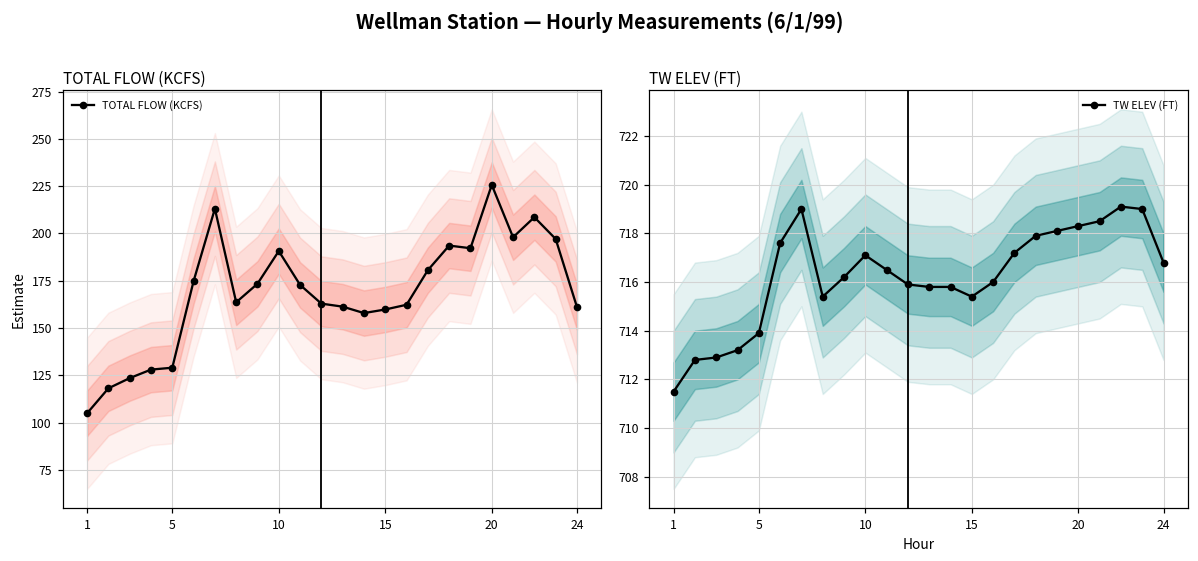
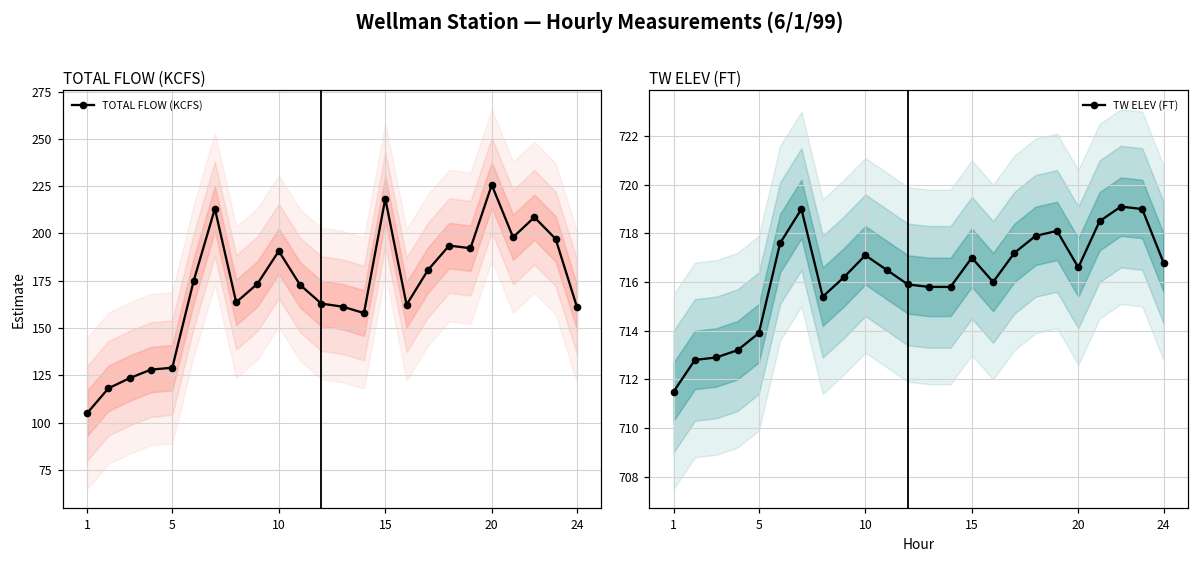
  {
    "TOTAL FLOW (KCFS)": {
      "TOTAL FLOW (KCFS)": {
        "1": 105,
        "5": 129,
        "10": 191,
-       "15": 160,
+       "15": 218,
        "20": 226,
        "24": 161
      }
    },
    "TW ELEV (FT)": {
      "TW ELEV (FT)": {
        "1": 711.5,
        "5": 713.9,
        "10": 717.1,
-       "15": 715.4,
-       "20": 718.3,
+       "15": 717.0,
+       "20": 716.6,
        "24": 716.8
      }
    }
  }
